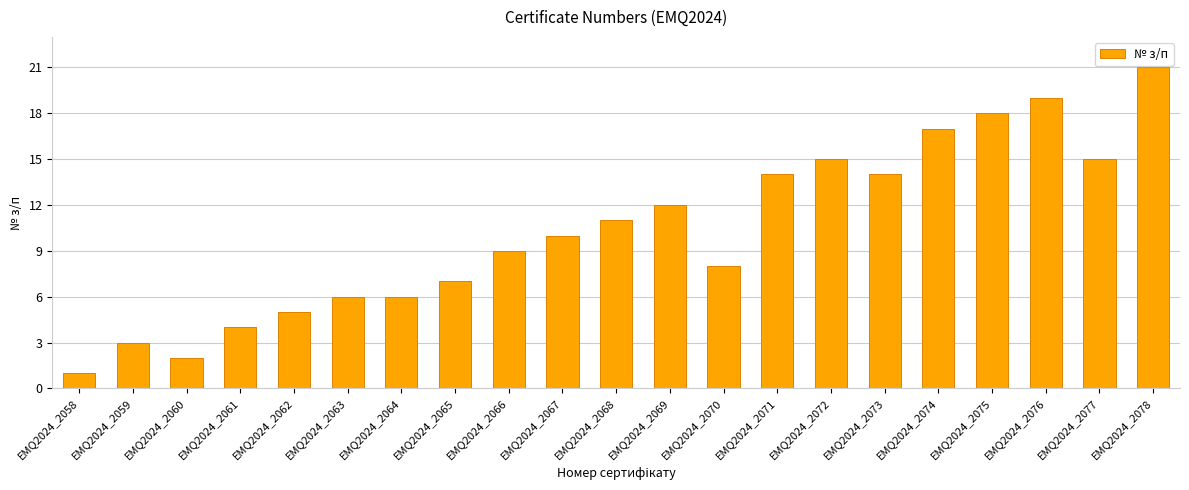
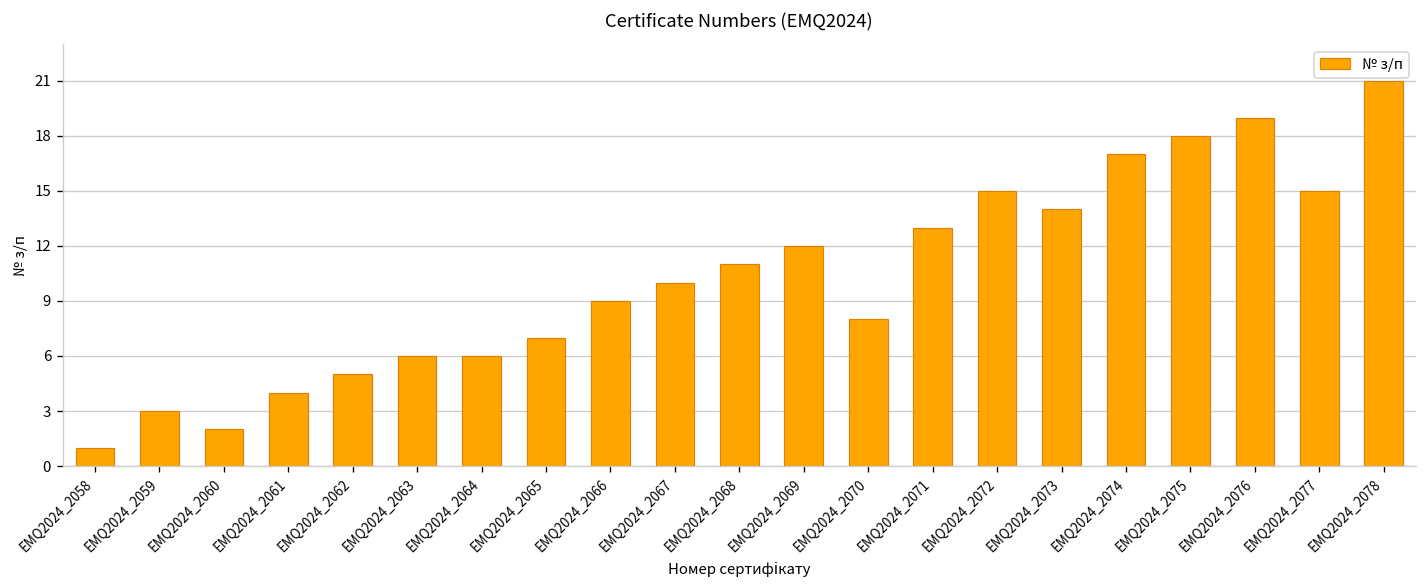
  {
    "EMQ2024_2058": 1,
    "EMQ2024_2059": 3,
    "EMQ2024_2060": 2,
    "EMQ2024_2061": 4,
    "EMQ2024_2062": 5,
    "EMQ2024_2063": 6,
    "EMQ2024_2064": 6,
    "EMQ2024_2065": 7,
    "EMQ2024_2066": 9,
    "EMQ2024_2067": 10,
    "EMQ2024_2068": 11,
    "EMQ2024_2069": 12,
    "EMQ2024_2070": 8,
-   "EMQ2024_2071": 14,
+   "EMQ2024_2071": 13,
    "EMQ2024_2072": 15,
    "EMQ2024_2073": 14,
    "EMQ2024_2074": 17,
    "EMQ2024_2075": 18,
    "EMQ2024_2076": 19,
    "EMQ2024_2077": 15,
    "EMQ2024_2078": 21
  }
